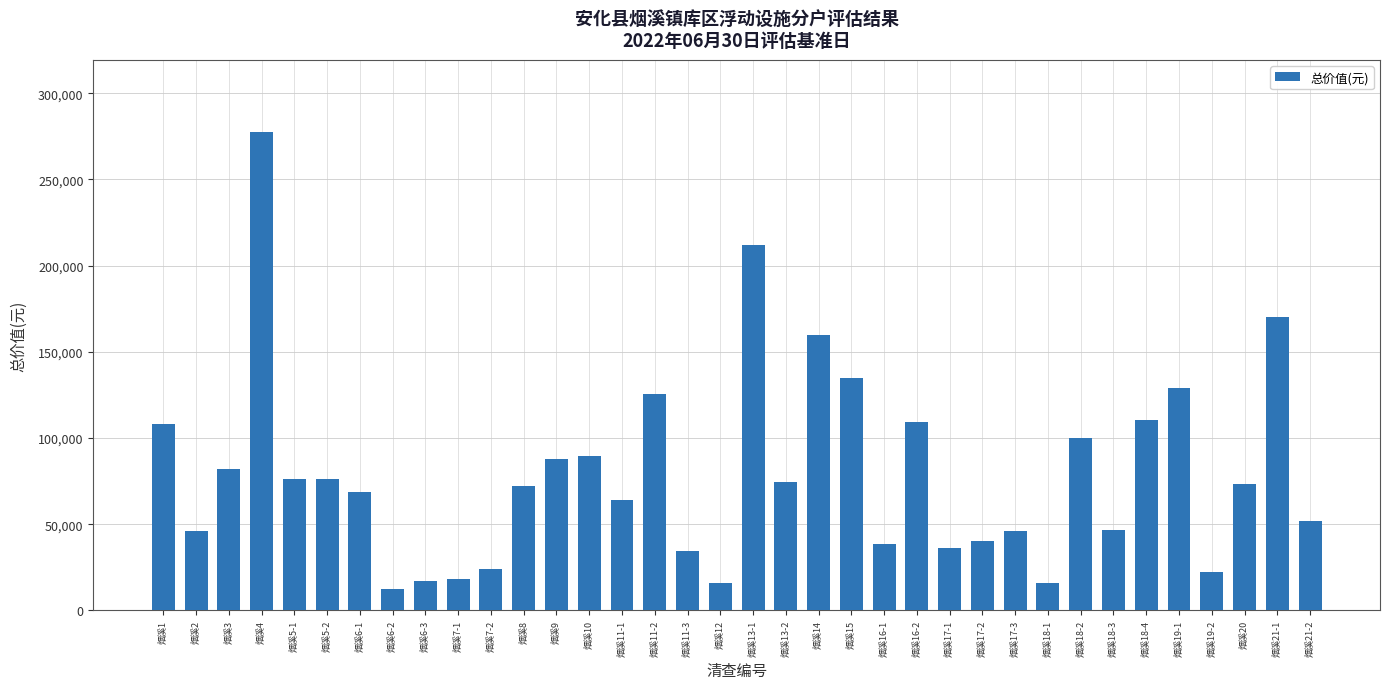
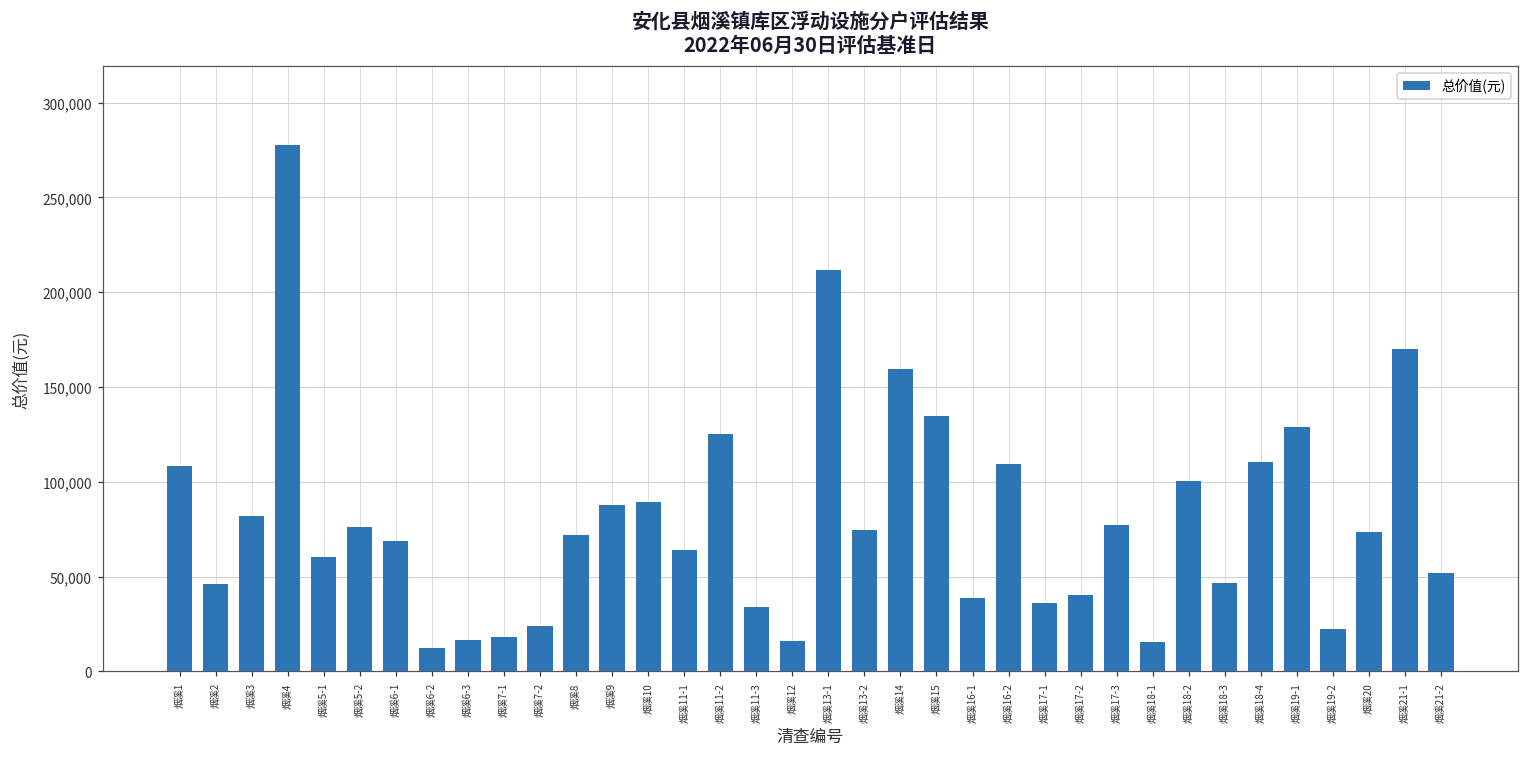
  {
    "烟溪1": "108,000",
    "烟溪2": "46,000",
    "烟溪3": "82,000",
    "烟溪4": "278,000",
-   "烟溪5-1": "76,000",
+   "烟溪5-1": "60,000",
    "烟溪5-2": "76,000",
    "烟溪6-1": "69,000",
    "烟溪6-2": "12,000",
    "烟溪6-3": "17,000",
    "烟溪7-1": "18,000",
    "烟溪7-2": "24,000",
    "烟溪8": "72,000",
    "烟溪9": "88,000",
    "烟溪10": "90,000",
    "烟溪11-1": "64,000",
    "烟溪11-2": "125,000",
    "烟溪11-3": "34,000",
    "烟溪12": "16,000",
    "烟溪13-1": "212,000",
    "烟溪13-2": "74,000",
    "烟溪14": "159,000",
    "烟溪15": "135,000",
    "烟溪16-1": "39,000",
    "烟溪16-2": "109,000",
    "烟溪17-1": "36,000",
    "烟溪17-2": "40,000",
-   "烟溪17-3": "46,000",
+   "烟溪17-3": "77,000",
    "烟溪18-1": "16,000",
    "烟溪18-2": "100,000",
    "烟溪18-3": "47,000",
    "烟溪18-4": "110,000",
    "烟溪19-1": "129,000",
    "烟溪19-2": "22,000",
    "烟溪20": "73,000",
    "烟溪21-1": "170,000",
    "烟溪21-2": "52,000"
  }
